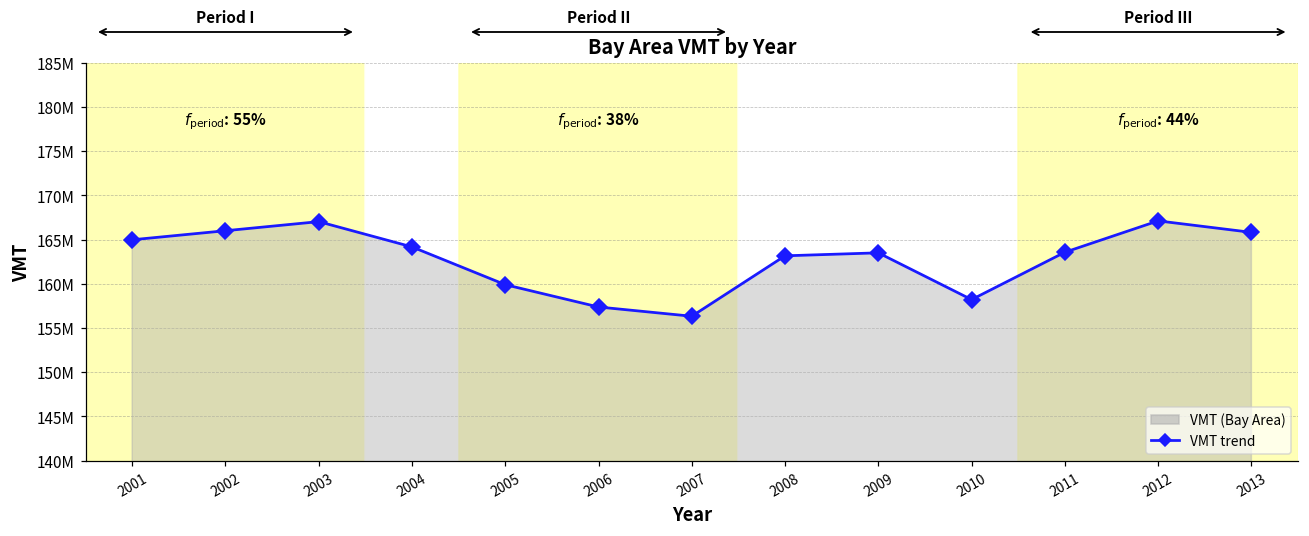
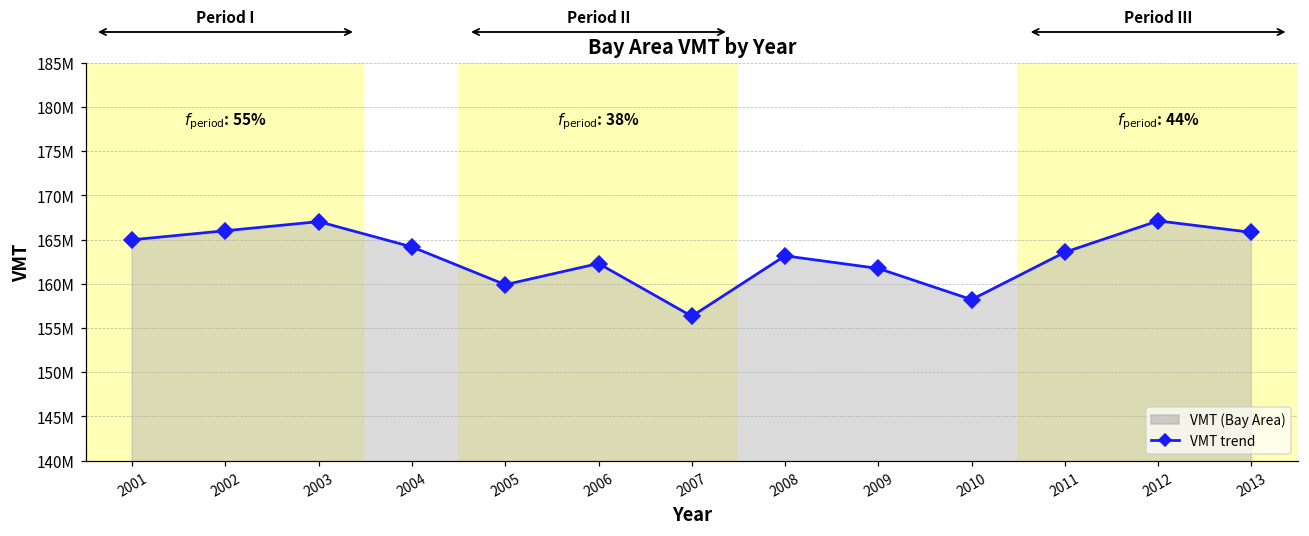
  {
    "2001": 165000000,
    "2002": 166000000,
    "2003": 167000000,
    "2004": 164000000,
    "2005": 160000000,
-   "2006": 157000000,
+   "2006": 162000000,
    "2007": 156000000,
    "2008": 163000000,
-   "2009": 164000000,
+   "2009": 162000000,
    "2010": 158000000,
    "2011": 164000000,
    "2012": 167000000,
    "2013": 166000000
  }
